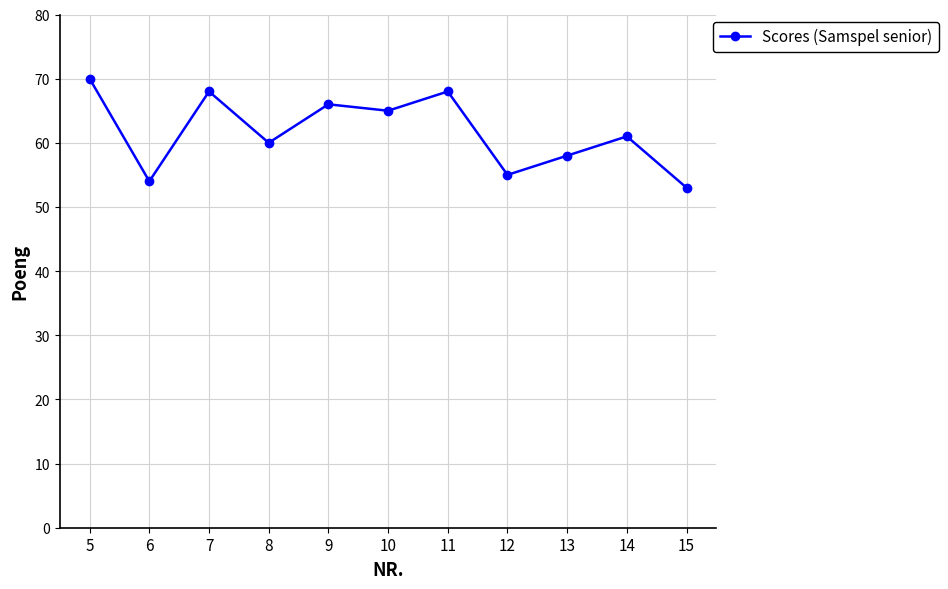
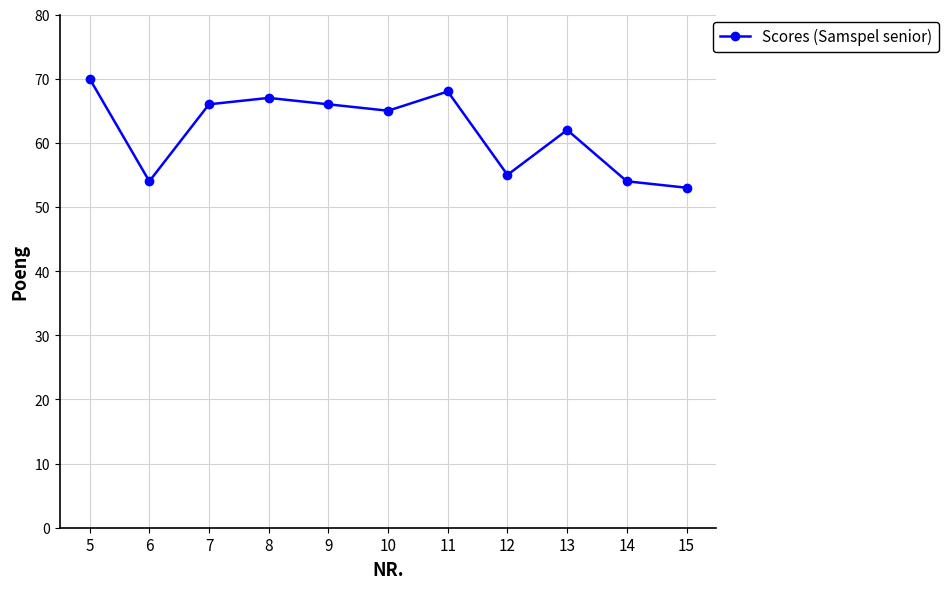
  {
    "5": 70,
    "6": 54,
-   "7": 68,
-   "8": 60,
+   "7": 66,
+   "8": 67,
    "9": 66,
    "10": 65,
    "11": 68,
    "12": 55,
-   "13": 58,
-   "14": 61,
+   "13": 62,
+   "14": 54,
    "15": 53
  }
